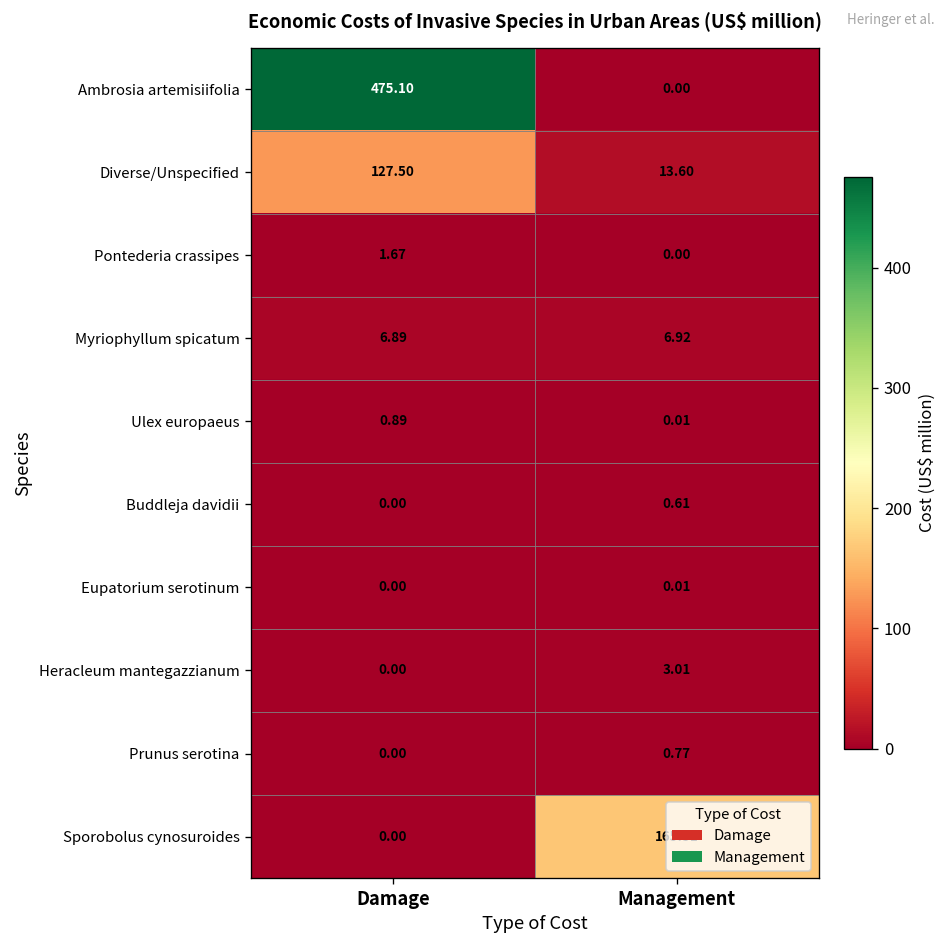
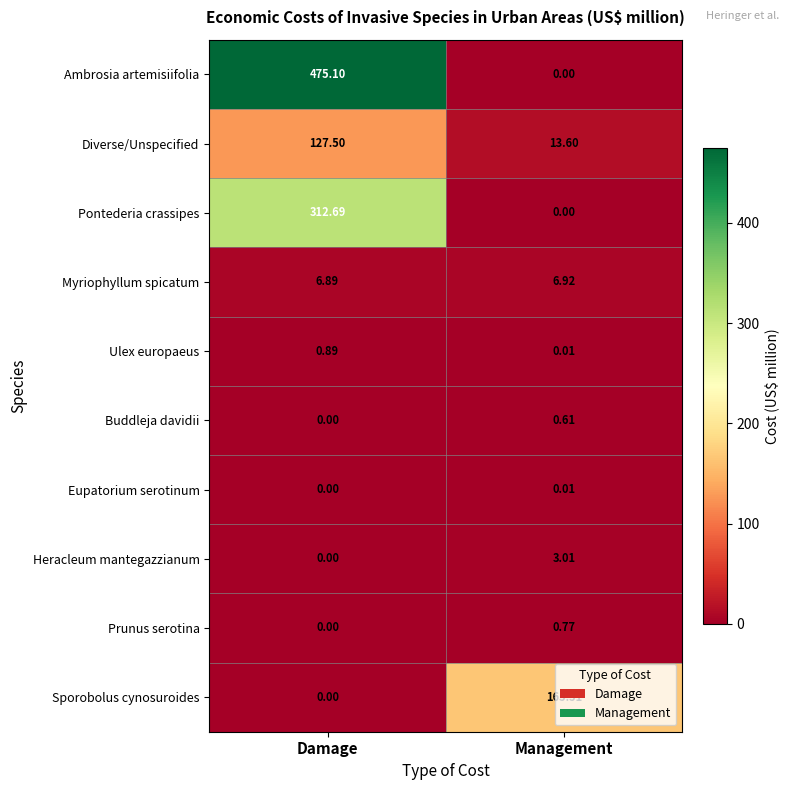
  {
    "Ambrosia artemisiifolia": {
      "Damage": 475.10,
      "Management": 0.00
    },
    "Diverse/Unspecified": {
      "Damage": 127.50,
      "Management": 13.60
    },
    "Pontederia crassipes": {
-     "Damage": 1.67,
+     "Damage": 312.69,
      "Management": 0.00
    },
    "Myriophyllum spicatum": {
      "Damage": 6.89,
      "Management": 6.92
    },
    "Ulex europaeus": {
      "Damage": 0.89,
      "Management": 0.01
    },
    "Buddleja davidii": {
      "Damage": 0.00,
      "Management": 0.61
    },
    "Eupatorium serotinum": {
      "Damage": 0.00,
      "Management": 0.01
    },
    "Heracleum mantegazzianum": {
      "Damage": 0.00,
      "Management": 3.01
    },
    "Prunus serotina": {
      "Damage": 0.00,
      "Management": 0.77
    },
    "Sporobolus cynosuroides": {
      "Damage": 0.00
    }
  }
